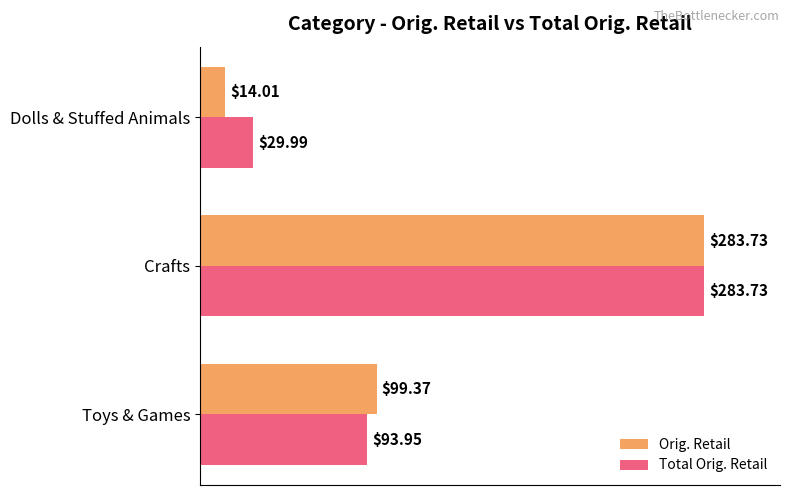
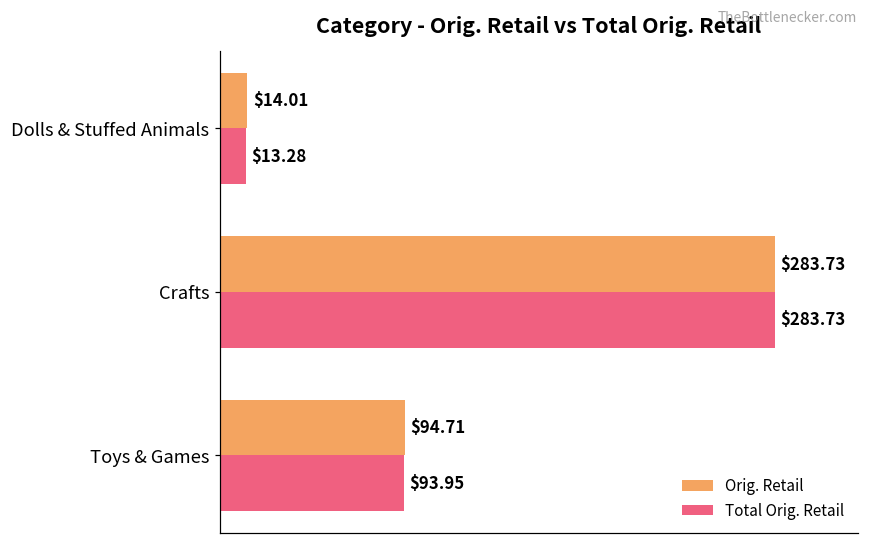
  {
    "Orig. Retail": {
      "Dolls & Stuffed Animals": "$14.01",
      "Crafts": "$283.73",
-     "Toys & Games": "$99.37"
+     "Toys & Games": "$94.71"
    },
    "Total Orig. Retail": {
-     "Dolls & Stuffed Animals": "$29.99",
+     "Dolls & Stuffed Animals": "$13.28",
      "Crafts": "$283.73",
      "Toys & Games": "$93.95"
    }
  }
